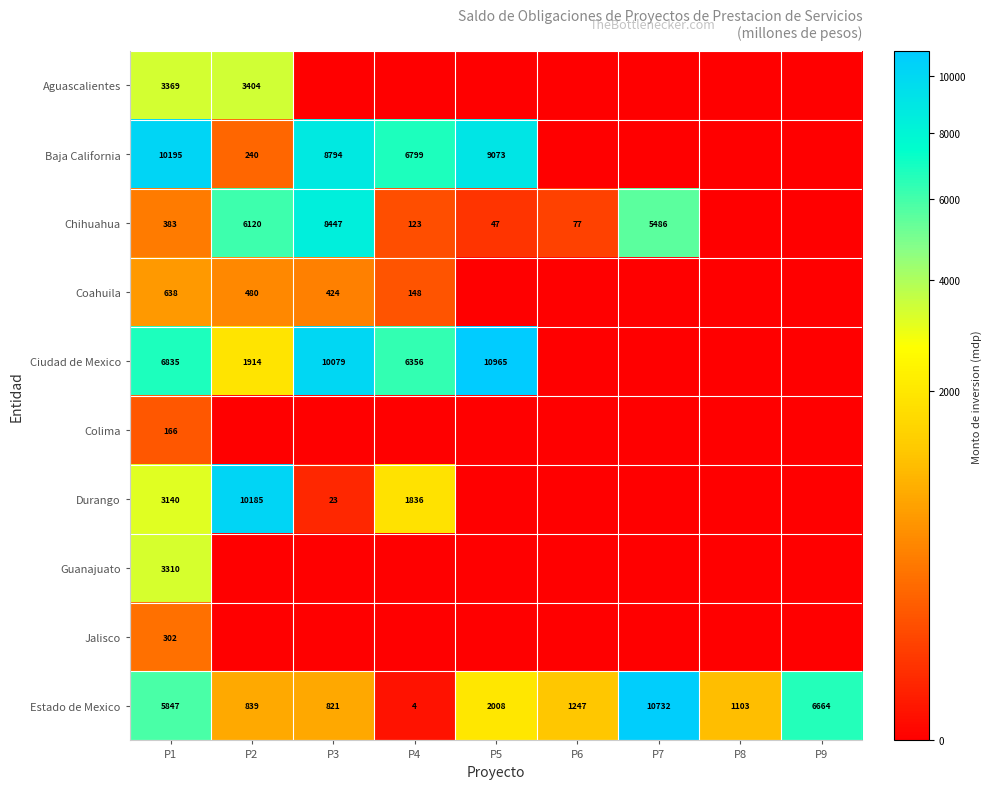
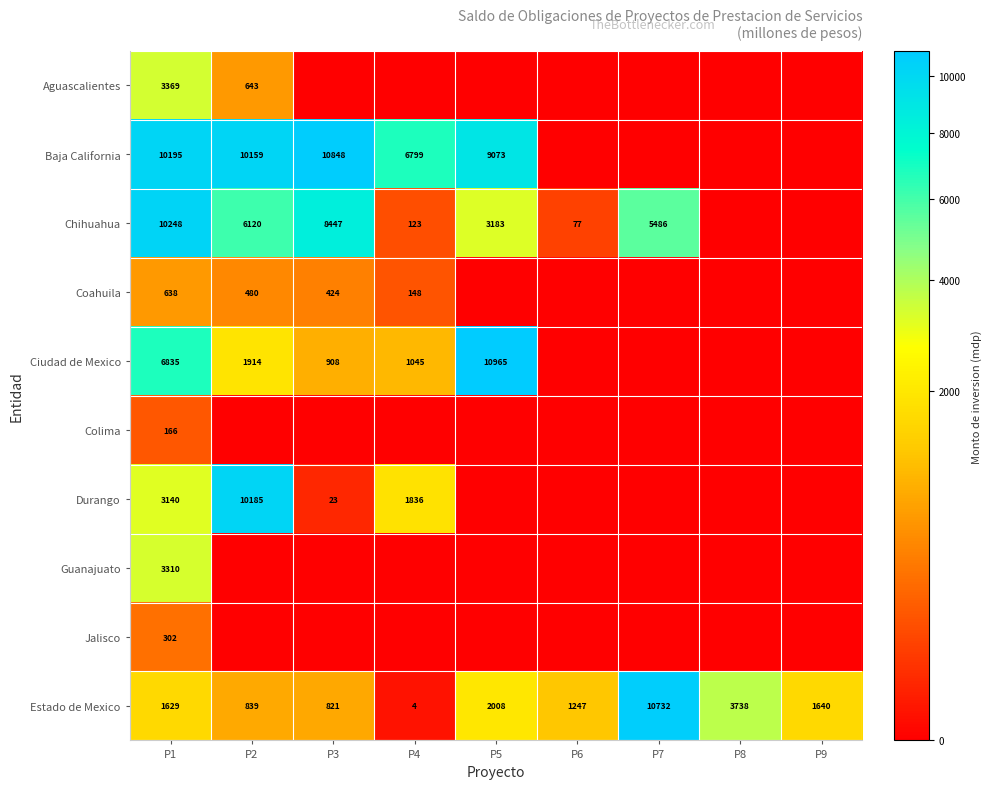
  {
    "Aguascalientes": {
      "P1": 3369,
-     "P2": 3404
+     "P2": 643
    },
    "Baja California": {
      "P1": 10195,
-     "P2": 240,
-     "P3": 8794,
+     "P2": 10159,
+     "P3": 10848,
      "P4": 6799,
      "P5": 9073
    },
    "Chihuahua": {
-     "P1": 383,
+     "P1": 10248,
      "P2": 6120,
      "P3": 8447,
      "P4": 123,
-     "P5": 47,
+     "P5": 3183,
      "P6": 77,
      "P7": 5486
    },
    "Coahuila": {
      "P1": 638,
      "P2": 480,
      "P3": 424,
      "P4": 148
    },
    "Ciudad de Mexico": {
      "P1": 6835,
      "P2": 1914,
-     "P3": 10079,
-     "P4": 6356,
+     "P3": 908,
+     "P4": 1045,
      "P5": 10965
    },
    "Colima": {
      "P1": 166
    },
    "Durango": {
      "P1": 3140,
      "P2": 10185,
      "P3": 23,
      "P4": 1836
    },
    "Guanajuato": {
      "P1": 3310
    },
    "Jalisco": {
      "P1": 302
    },
    "Estado de Mexico": {
-     "P1": 5847,
+     "P1": 1629,
      "P2": 839,
      "P3": 821,
      "P4": 4,
      "P5": 2008,
      "P6": 1247,
      "P7": 10732,
-     "P8": 1103,
-     "P9": 6664
+     "P8": 3738,
+     "P9": 1640
    }
  }
